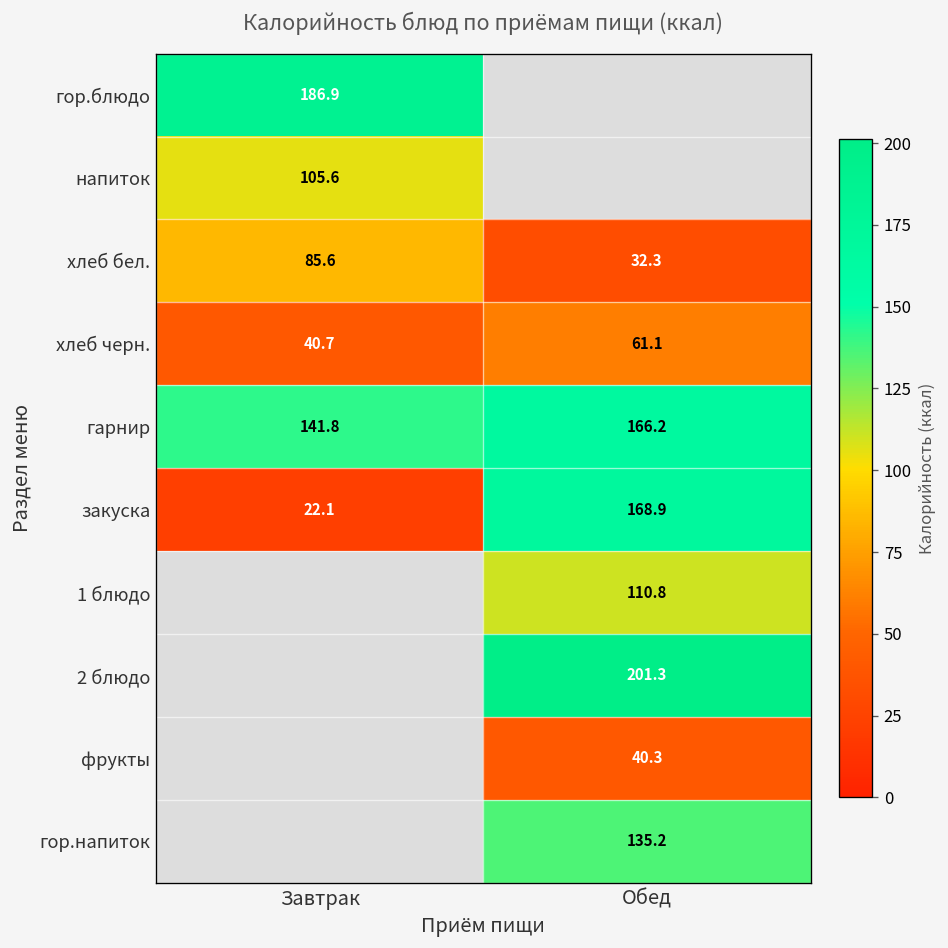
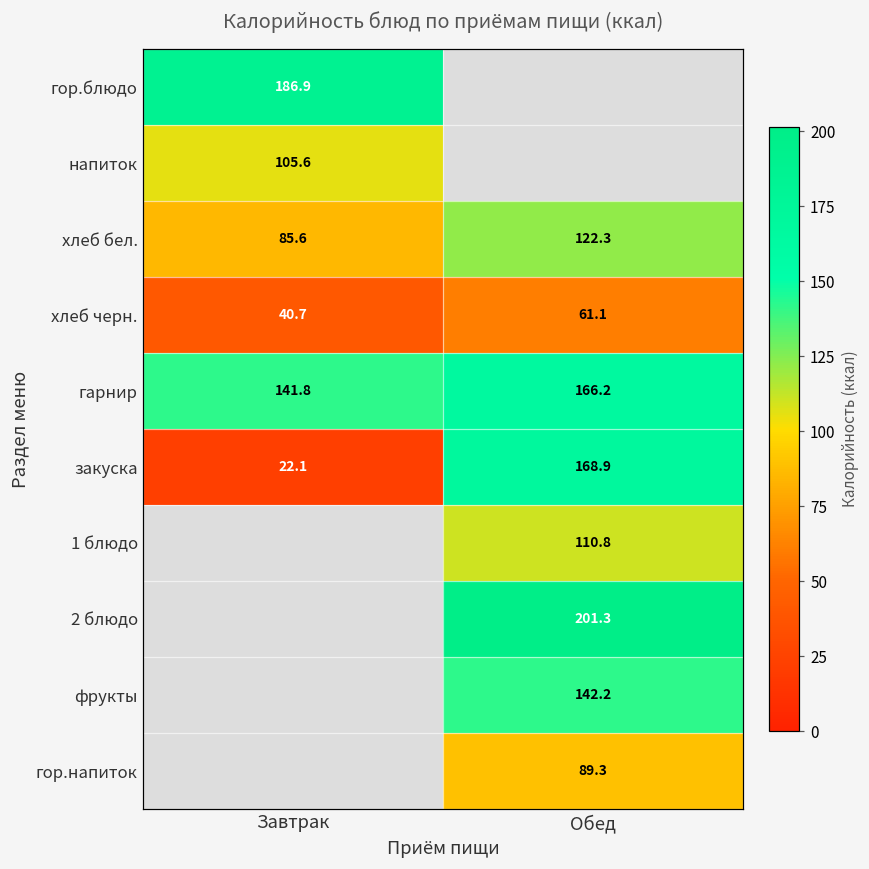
  {
    "гор.блюдо": {
      "Завтрак": 186.9
    },
    "напиток": {
      "Завтрак": 105.6
    },
    "хлеб бел.": {
      "Завтрак": 85.6,
-     "Обед": 32.3
+     "Обед": 122.3
    },
    "хлеб черн.": {
      "Завтрак": 40.7,
      "Обед": 61.1
    },
    "гарнир": {
      "Завтрак": 141.8,
      "Обед": 166.2
    },
    "закуска": {
      "Завтрак": 22.1,
      "Обед": 168.9
    },
    "1 блюдо": {
      "Обед": 110.8
    },
    "2 блюдо": {
      "Обед": 201.3
    },
    "фрукты": {
-     "Обед": 40.3
+     "Обед": 142.2
    },
    "гор.напиток": {
-     "Обед": 135.2
+     "Обед": 89.3
    }
  }
